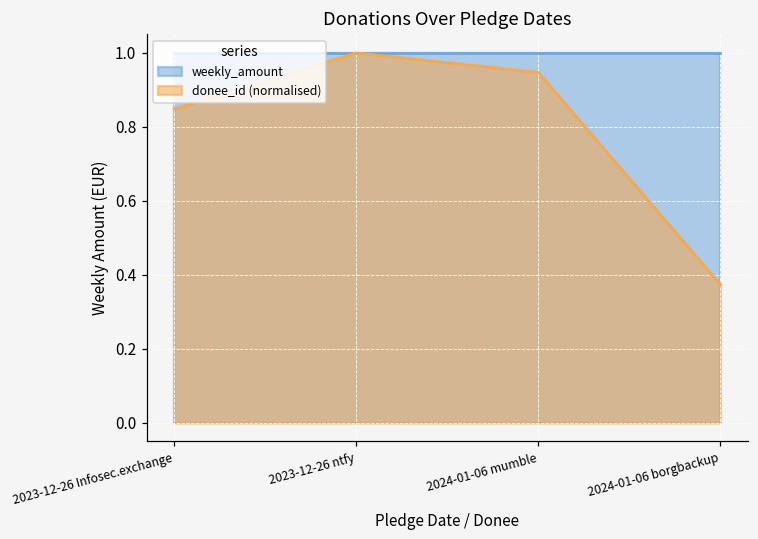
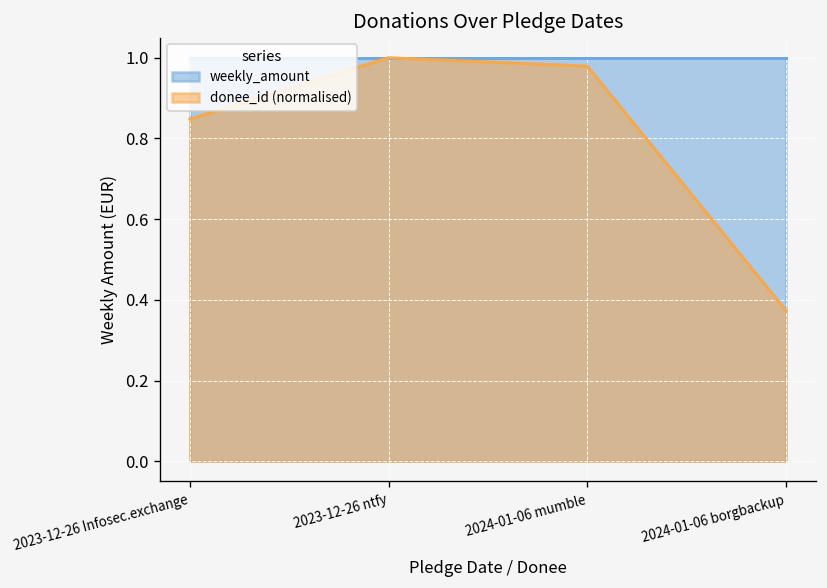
  {
    "weekly_amount": {
      "2024-01-06 mumble": 1.00,
      "2024-01-06 borgbackup": 1.00
    },
    "donee_id (normalised)": {
      "2023-12-26 Infosec.exchange": 0.85,
-     "2024-01-06 mumble": 0.95,
+     "2024-01-06 mumble": 0.98,
      "2024-01-06 borgbackup": 0.37
    }
  }
